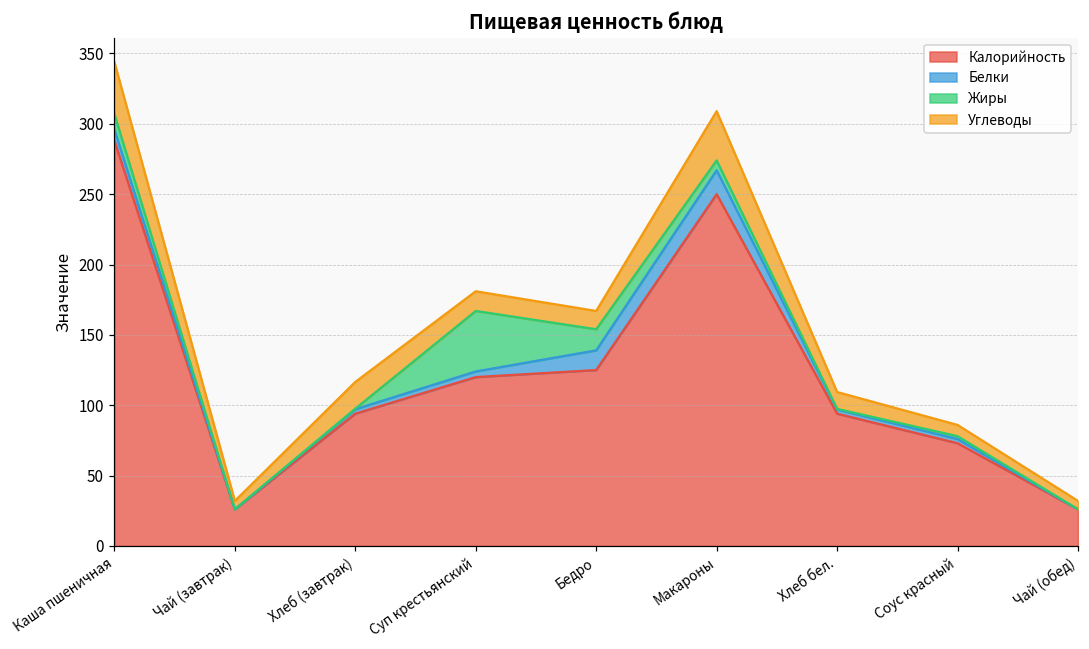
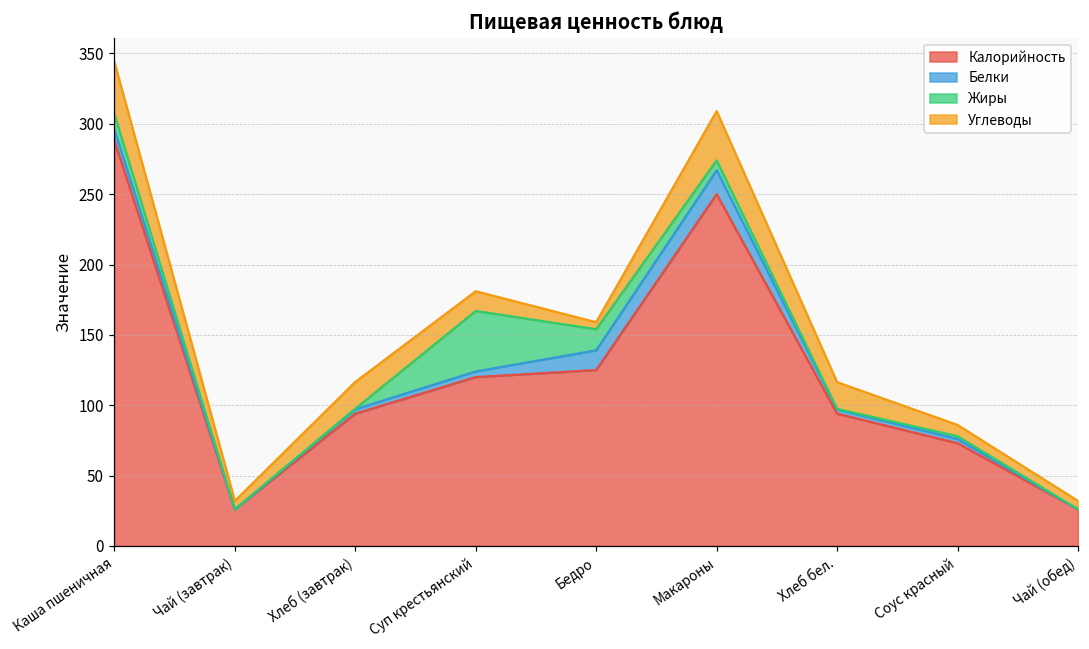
  {
    "Калорийность": {
      "Каша пшеничная": 288,
      "Хлеб (завтрак)": 94,
      "Суп крестьянский": 120,
      "Бедро": 125,
      "Макароны": 250,
      "Хлеб бел.": 94,
      "Соус красный": 73
    },
    "Белки": {
      "Каша пшеничная": 8,
      "Суп крестьянский": 4,
      "Бедро": 14,
      "Макароны": 17,
      "Соус красный": 3
    },
    "Жиры": {
      "Каша пшеничная": 11,
      "Суп крестьянский": 43,
      "Бедро": 15,
      "Макароны": 7,
      "Соус красный": 2
    },
    "Углеводы": {
      "Каша пшеничная": 37,
      "Чай (завтрак)": 6,
      "Хлеб (завтрак)": 19,
      "Суп крестьянский": 14,
-     "Бедро": 13,
+     "Бедро": 5,
      "Макароны": 35,
-     "Хлеб бел.": 12,
+     "Хлеб бел.": 19,
      "Соус красный": 8,
      "Чай (обед)": 6
    }
  }
